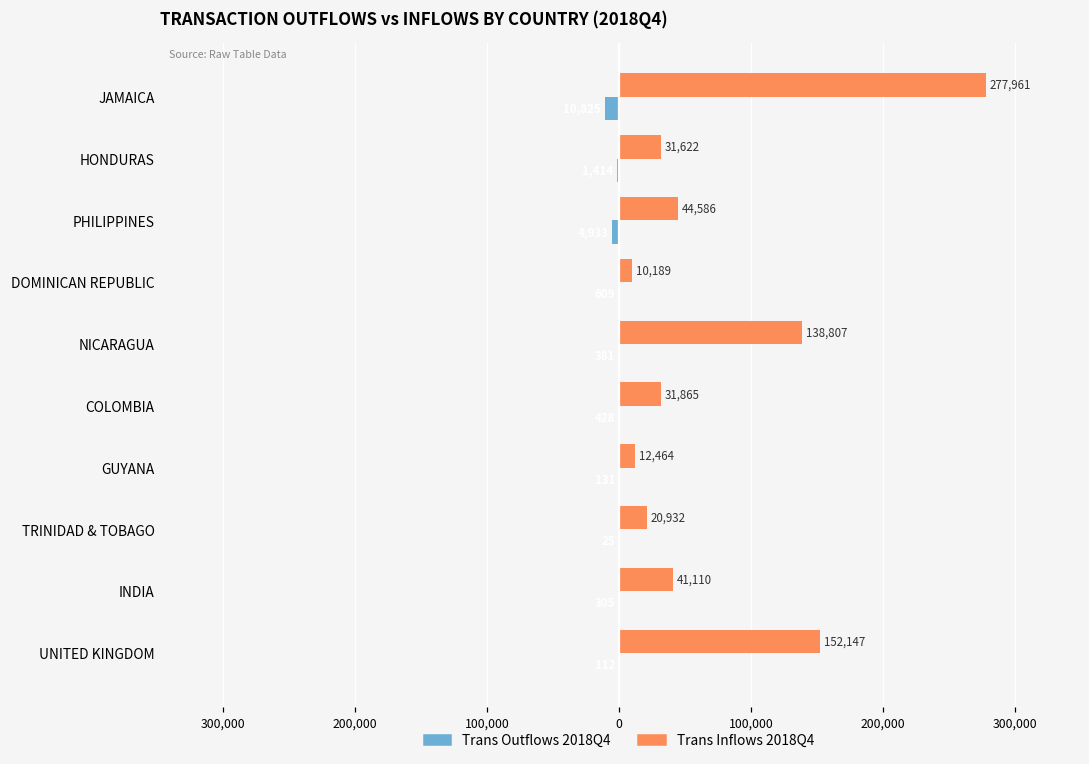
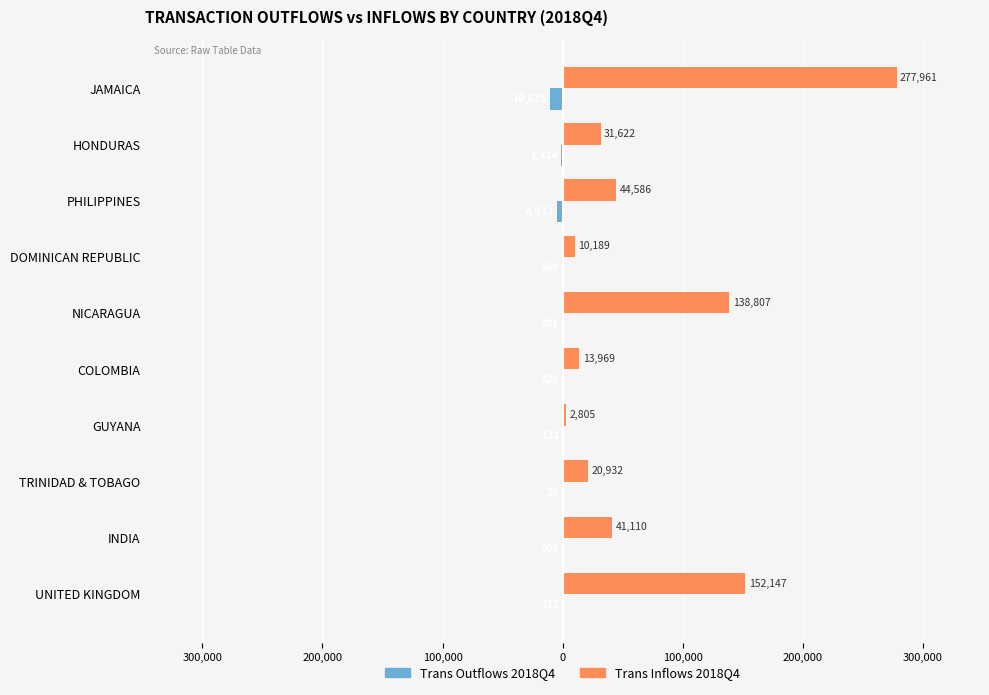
  {
    "Trans Inflows 2018Q4": {
      "JAMAICA": "277,961",
      "NICARAGUA": "138,807",
-     "COLOMBIA": "31,865",
-     "GUYANA": "12,464",
+     "COLOMBIA": "13,969",
+     "GUYANA": "2,805",
      "TRINIDAD & TOBAGO": "20,932",
      "INDIA": "41,110"
    }
  }
